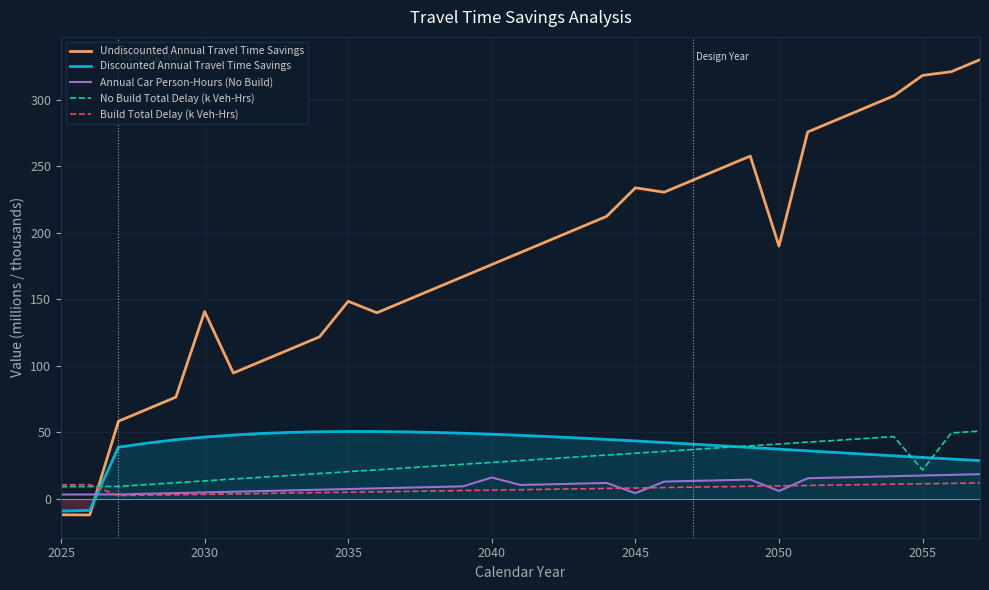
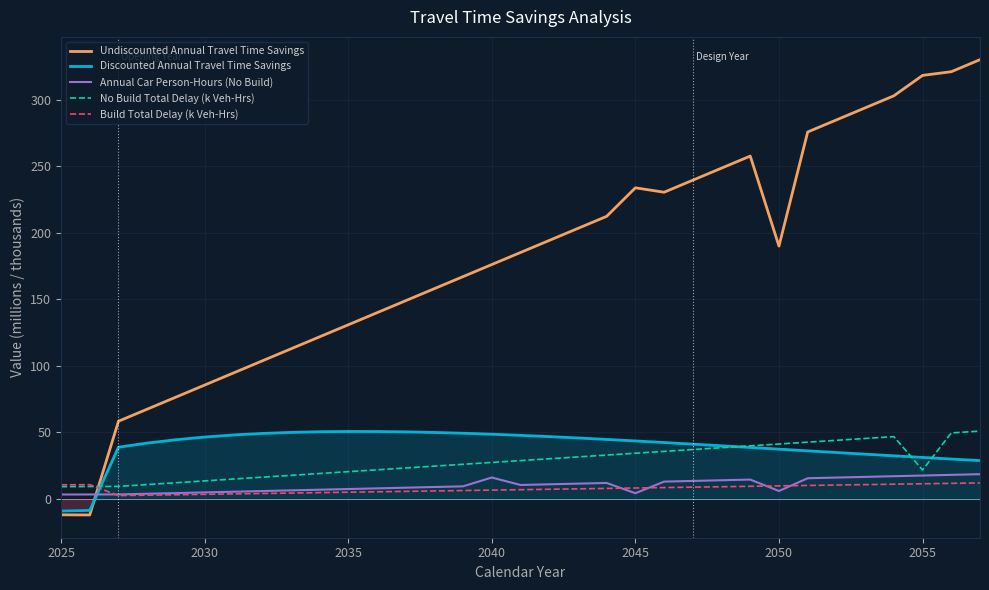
  {
    "Undiscounted Annual Travel Time Savings": {
      "2025": -12,
-     "2030": 141,
-     "2035": 148,
+     "2030": 86,
+     "2035": 131,
      "2040": 176,
      "2045": 234,
      "2050": 190,
      "2055": 318
    },
    "Annual Car Person-Hours (No Build)": {
      "2025": 3,
      "2035": 8,
      "2040": 16,
      "2045": 4,
      "2050": 6,
      "2055": 18
    },
    "No Build Total Delay (k Veh-Hrs)": {
      "2030": 14,
      "2035": 21,
      "2040": 27,
      "2045": 34,
      "2050": 41,
      "2055": 22
    }
  }
